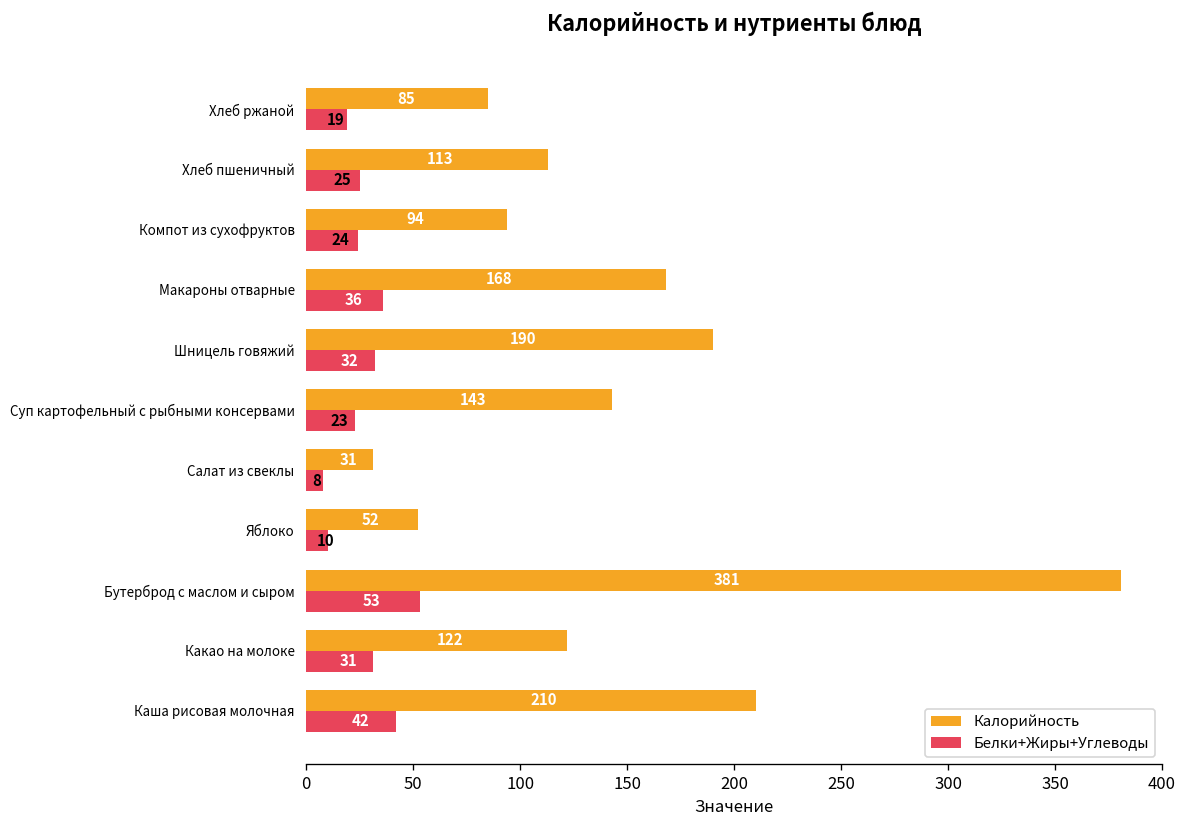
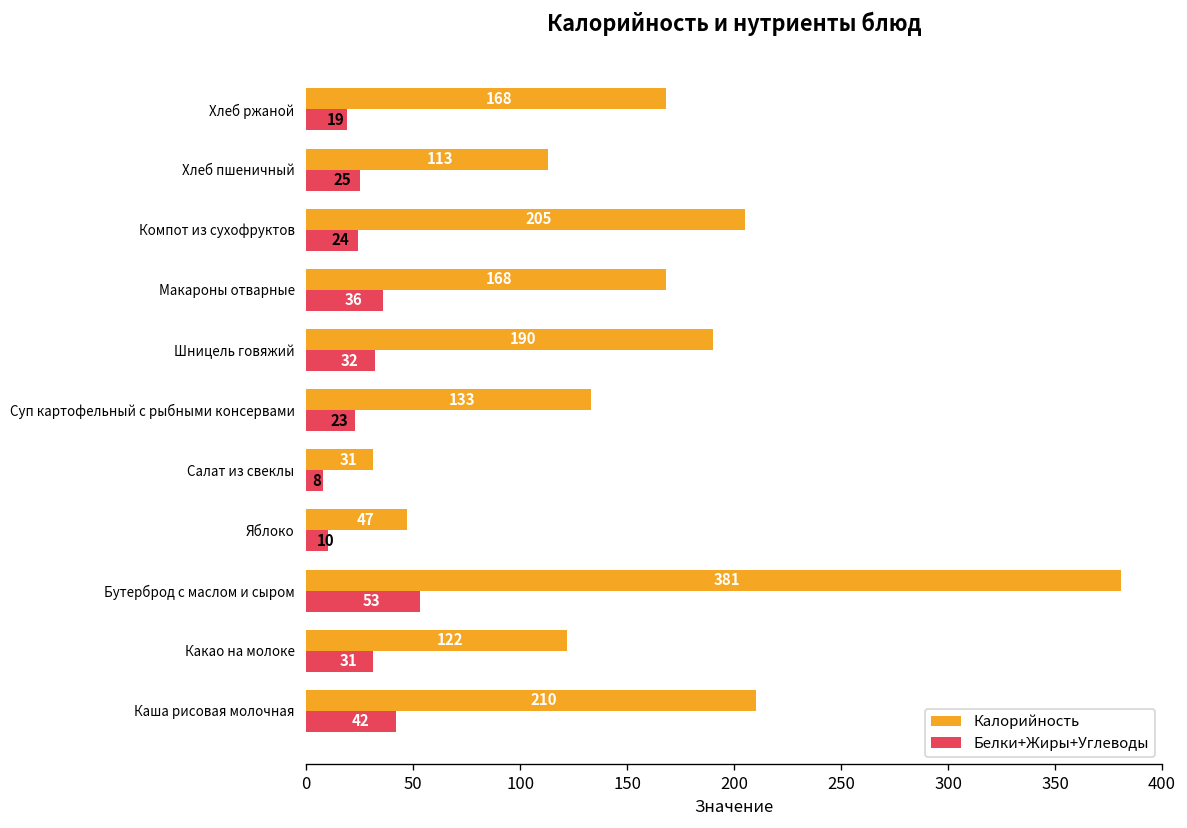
  {
    "Калорийность": {
-     "Хлеб ржаной": 85,
+     "Хлеб ржаной": 168,
      "Хлеб пшеничный": 113,
-     "Компот из сухофруктов": 94,
+     "Компот из сухофруктов": 205,
      "Макароны отварные": 168,
      "Шницель говяжий": 190,
-     "Суп картофельный с рыбными консервами": 143,
+     "Суп картофельный с рыбными консервами": 133,
      "Салат из свеклы": 31,
-     "Яблоко": 52,
+     "Яблоко": 47,
      "Бутерброд с маслом и сыром": 381,
      "Какао на молоке": 122,
      "Каша рисовая молочная": 210
    },
    "Белки+Жиры+Углеводы": {
      "Хлеб ржаной": 19,
      "Хлеб пшеничный": 25,
      "Компот из сухофруктов": 24,
      "Макароны отварные": 36,
      "Шницель говяжий": 32,
      "Суп картофельный с рыбными консервами": 23,
      "Салат из свеклы": 8,
      "Яблоко": 10,
      "Бутерброд с маслом и сыром": 53,
      "Какао на молоке": 31,
      "Каша рисовая молочная": 42
    }
  }
